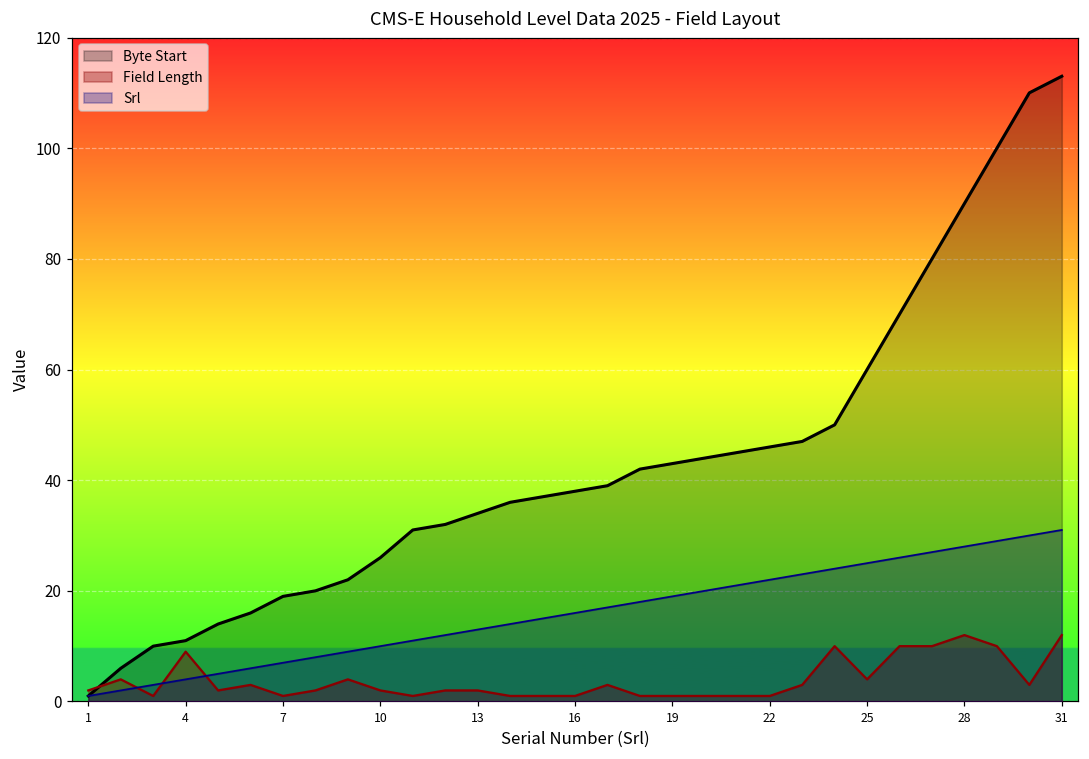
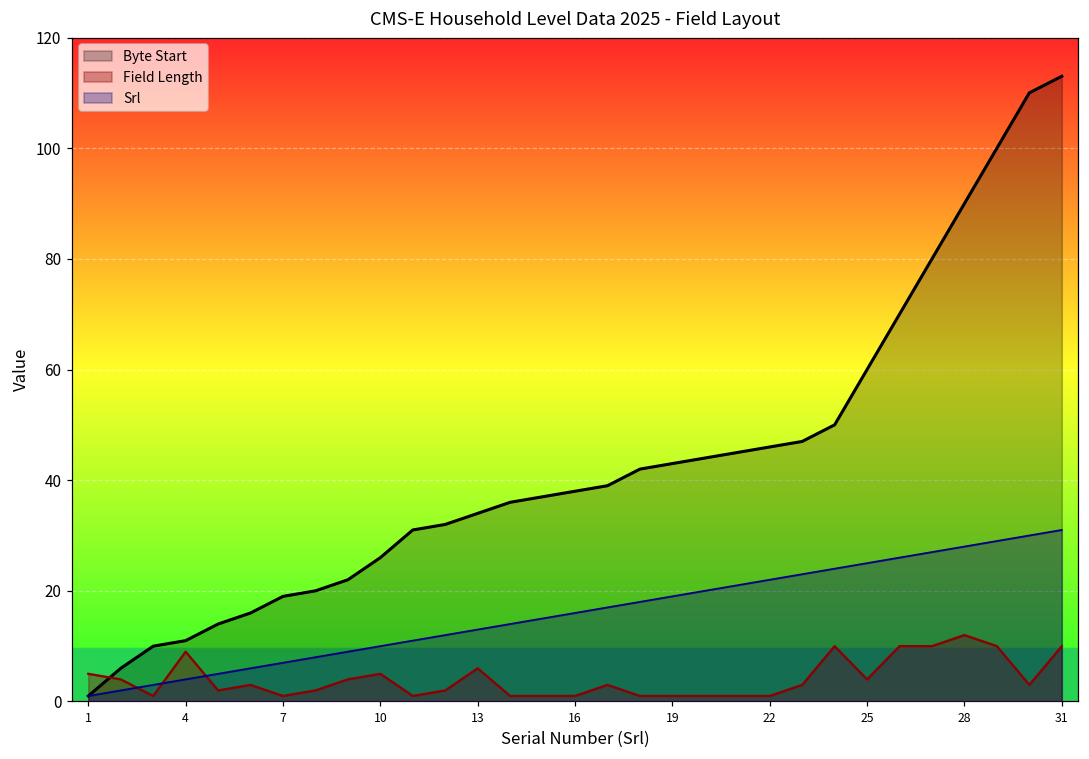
  {
    "Field Length": {
-     "1": 2,
+     "1": 5,
      "4": 9,
      "7": 1,
-     "10": 2,
-     "13": 2,
+     "10": 5,
+     "13": 6,
      "16": 1,
      "19": 1,
      "22": 1,
      "25": 4,
      "28": 12,
-     "31": 12
+     "31": 10
    }
  }
